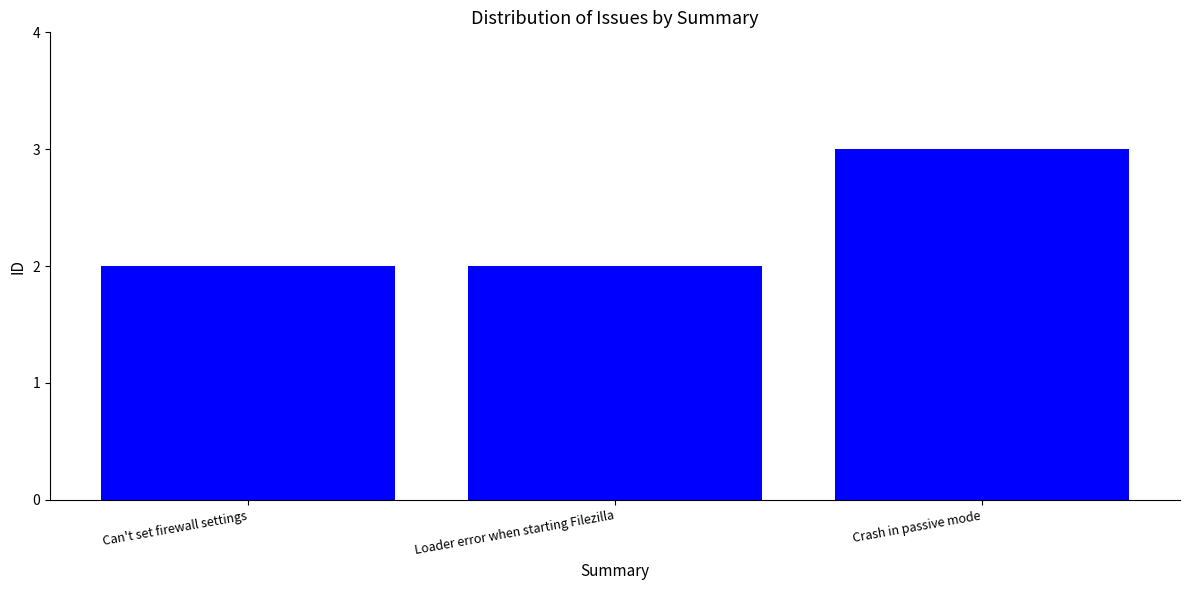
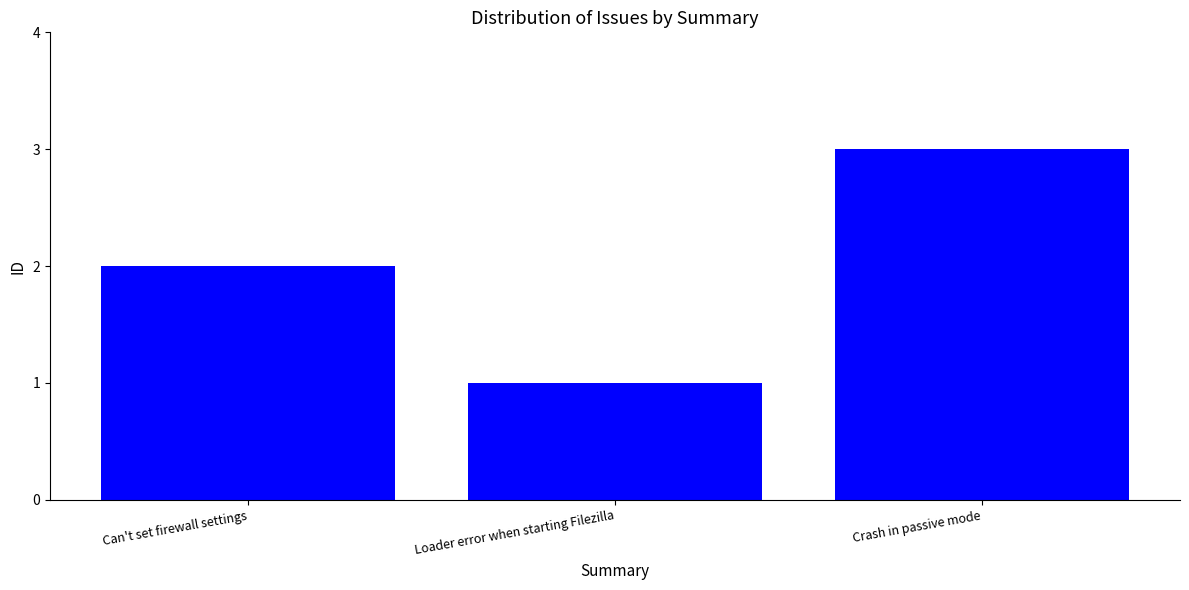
  {
    "Can't set firewall settings": 2,
-   "Loader error when starting Filezilla": 2,
+   "Loader error when starting Filezilla": 1,
    "Crash in passive mode": 3
  }
